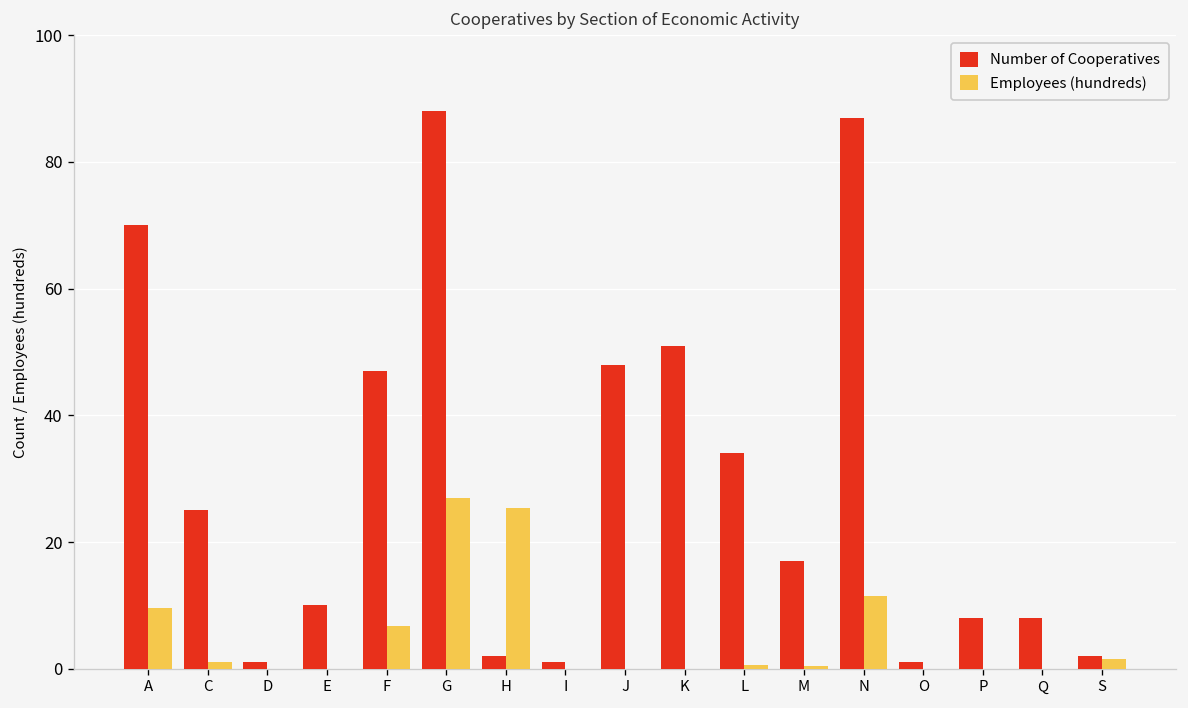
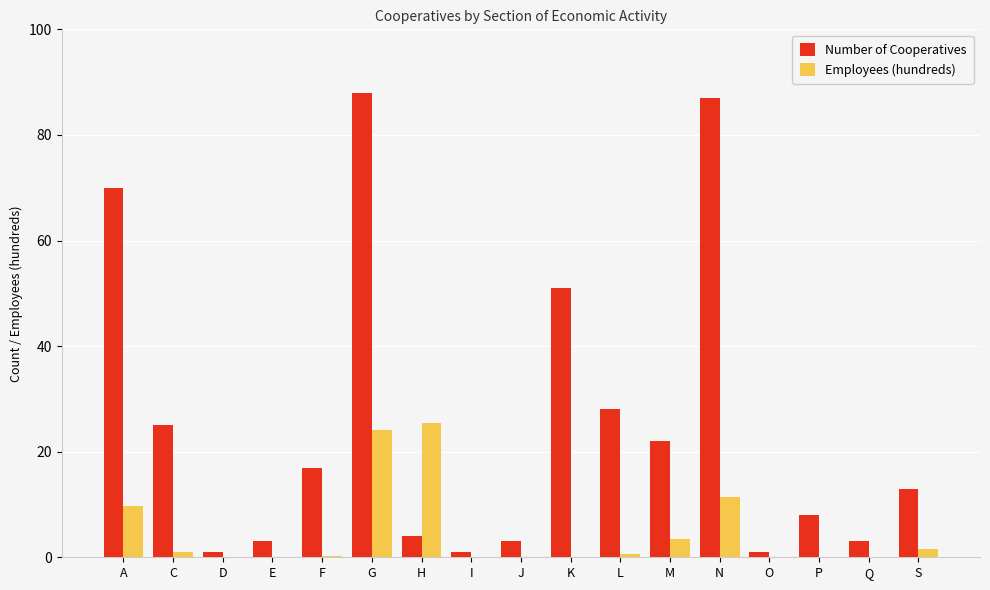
  {
    "Number of Cooperatives": {
      "A": 70,
      "C": 25,
      "D": 1,
-     "E": 10,
-     "F": 47,
+     "E": 3,
+     "F": 17,
      "G": 88,
-     "H": 2,
+     "H": 4,
      "I": 1,
-     "J": 48,
+     "J": 3,
      "K": 51,
-     "L": 34,
-     "M": 17,
+     "L": 28,
+     "M": 22,
      "N": 87,
      "O": 1,
      "P": 8,
-     "Q": 8,
-     "S": 2
+     "Q": 3,
+     "S": 13
    },
    "Employees (hundreds)": {
      "A": 10,
      "C": 1,
      "D": 0,
      "E": 0,
-     "F": 7,
-     "G": 27,
+     "F": 0,
+     "G": 24,
      "H": 25,
      "I": 0,
      "J": 0,
      "K": 0,
      "L": 1,
-     "M": 0,
+     "M": 3,
      "N": 11,
      "O": 0,
      "P": 0,
      "S": 2
    }
  }
